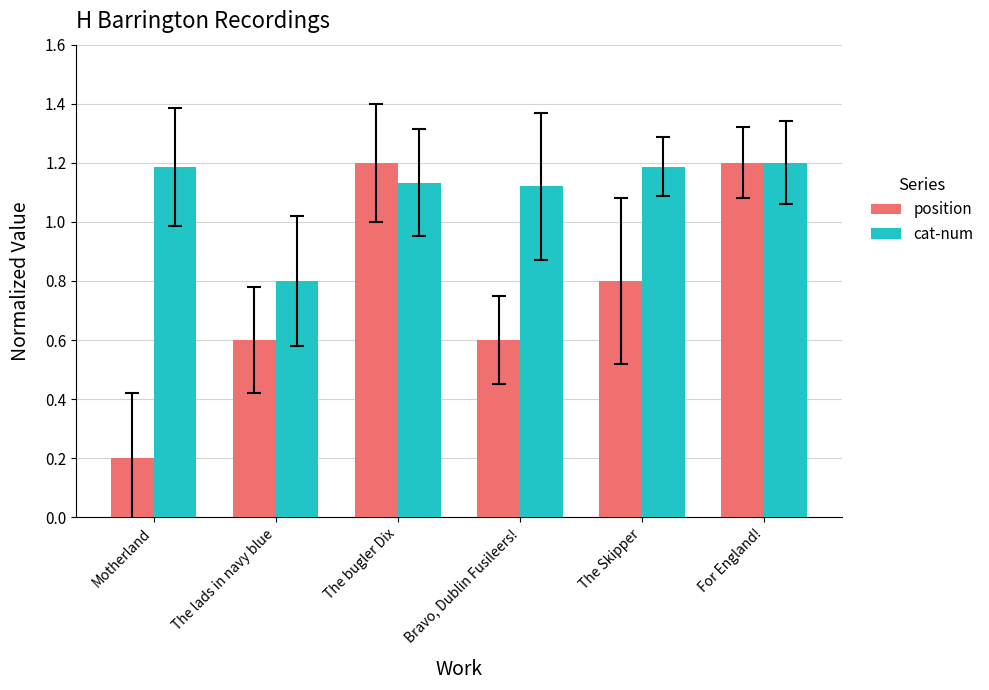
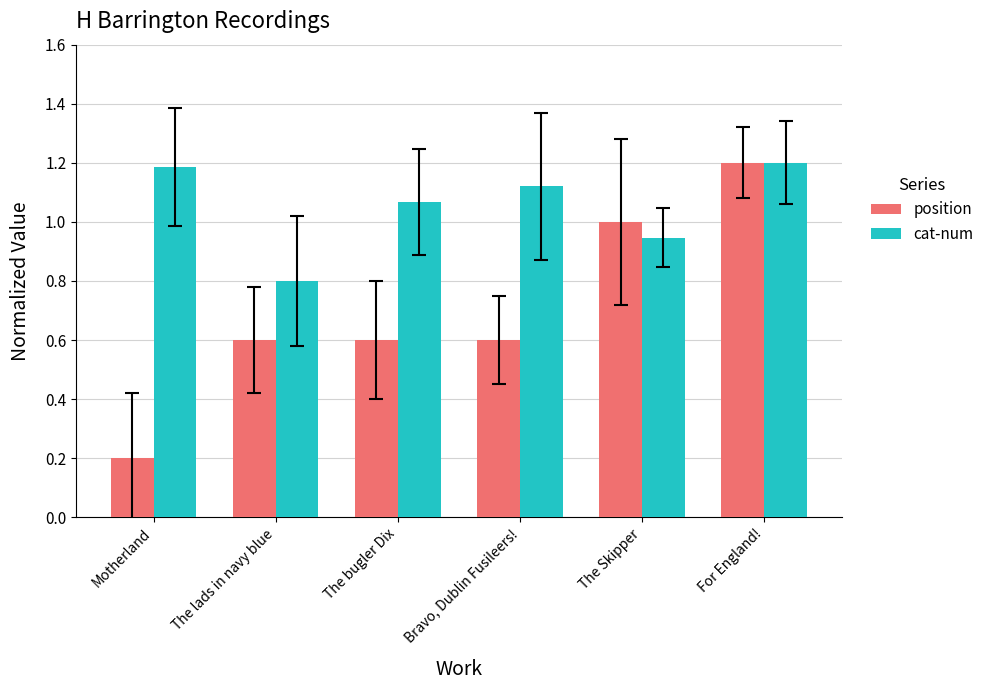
  {
    "position": {
      "Motherland": 0.20,
      "The lads in navy blue": 0.60,
-     "The bugler Dix": 1.20,
+     "The bugler Dix": 0.60,
      "Bravo, Dublin Fusileers!": 0.60,
-     "The Skipper": 0.80,
+     "The Skipper": 1.00,
      "For England!": 1.20
    },
    "cat-num": {
      "Motherland": 1.19,
      "The lads in navy blue": 0.80,
-     "The bugler Dix": 1.13,
+     "The bugler Dix": 1.07,
      "Bravo, Dublin Fusileers!": 1.12,
-     "The Skipper": 1.19,
+     "The Skipper": 0.95,
      "For England!": 1.20
    }
  }
